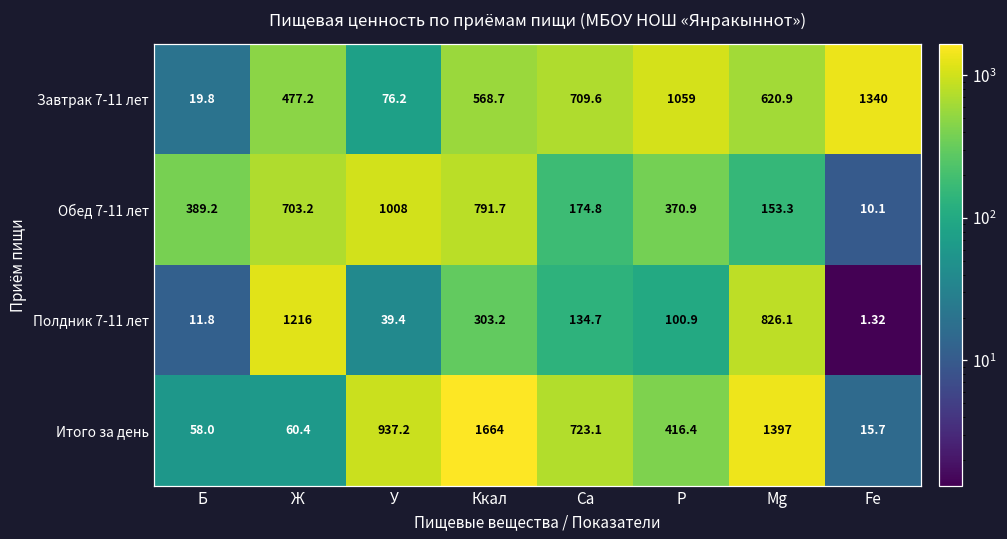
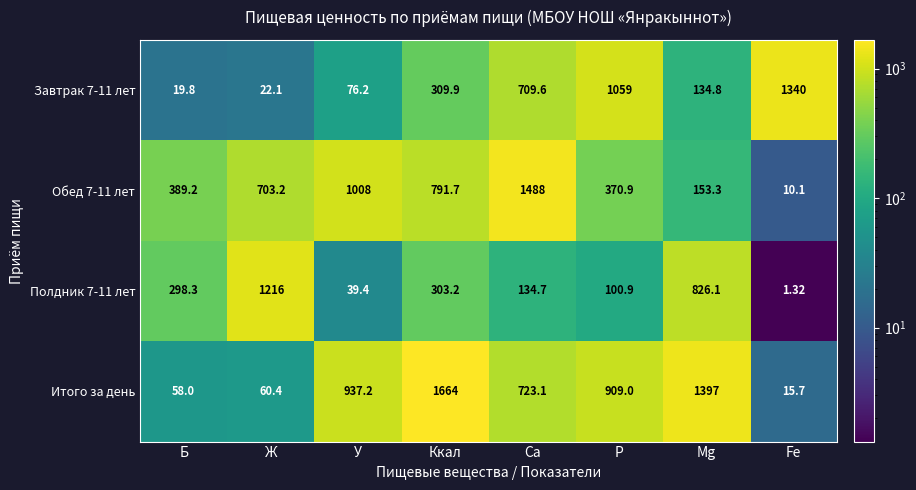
  {
    "Завтрак 7-11 лет": {
      "Б": 19.8,
-     "Ж": 477.2,
+     "Ж": 22.1,
      "У": 76.2,
-     "Ккал": 568.7,
+     "Ккал": 309.9,
      "Ca": 709.6,
      "P": 1059,
-     "Mg": 620.9,
+     "Mg": 134.8,
      "Fe": 1340
    },
    "Обед 7-11 лет": {
      "Б": 389.2,
      "Ж": 703.2,
      "У": 1008,
      "Ккал": 791.7,
-     "Ca": 174.8,
+     "Ca": 1488,
      "P": 370.9,
      "Mg": 153.3,
      "Fe": 10.1
    },
    "Полдник 7-11 лет": {
-     "Б": 11.8,
+     "Б": 298.3,
      "Ж": 1216,
      "У": 39.4,
      "Ккал": 303.2,
      "Ca": 134.7,
      "P": 100.9,
      "Mg": 826.1,
      "Fe": 1.32
    },
    "Итого за день": {
      "Б": 58.0,
      "Ж": 60.4,
      "У": 937.2,
      "Ккал": 1664,
      "Ca": 723.1,
-     "P": 416.4,
+     "P": 909.0,
      "Mg": 1397,
      "Fe": 15.7
    }
  }
